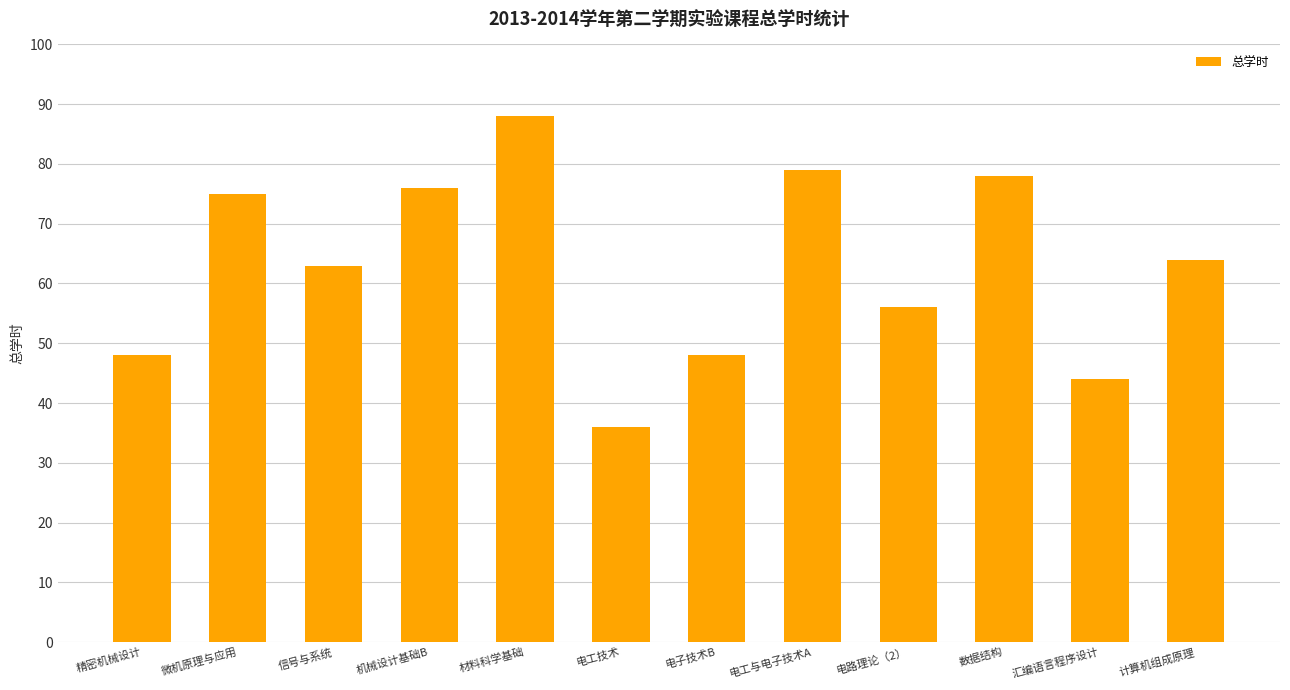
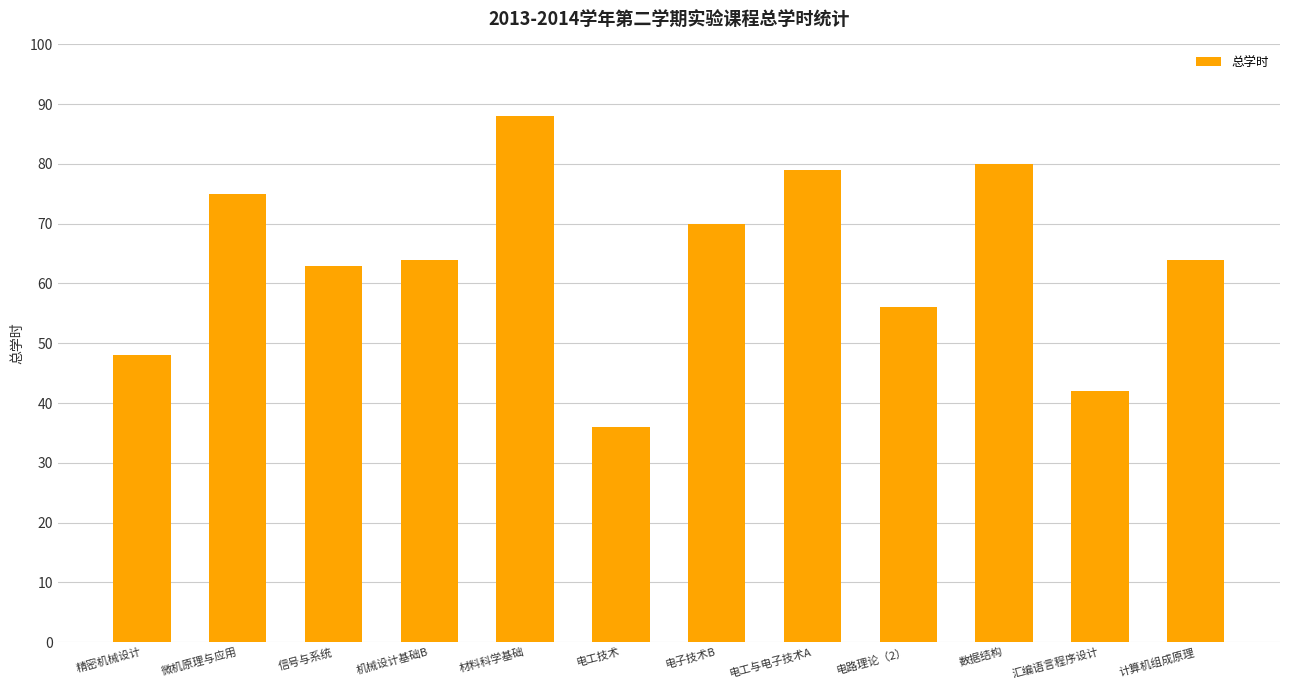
  {
    "精密机械设计": 48,
    "微机原理与应用": 75,
    "信号与系统": 63,
-   "机械设计基础B": 76,
+   "机械设计基础B": 64,
    "材料科学基础": 88,
    "电工技术": 36,
-   "电子技术B": 48,
+   "电子技术B": 70,
    "电工与电子技术A": 79,
    "电路理论（2）": 56,
-   "数据结构": 78,
-   "汇编语言程序设计": 44,
+   "数据结构": 80,
+   "汇编语言程序设计": 42,
    "计算机组成原理": 64
  }
